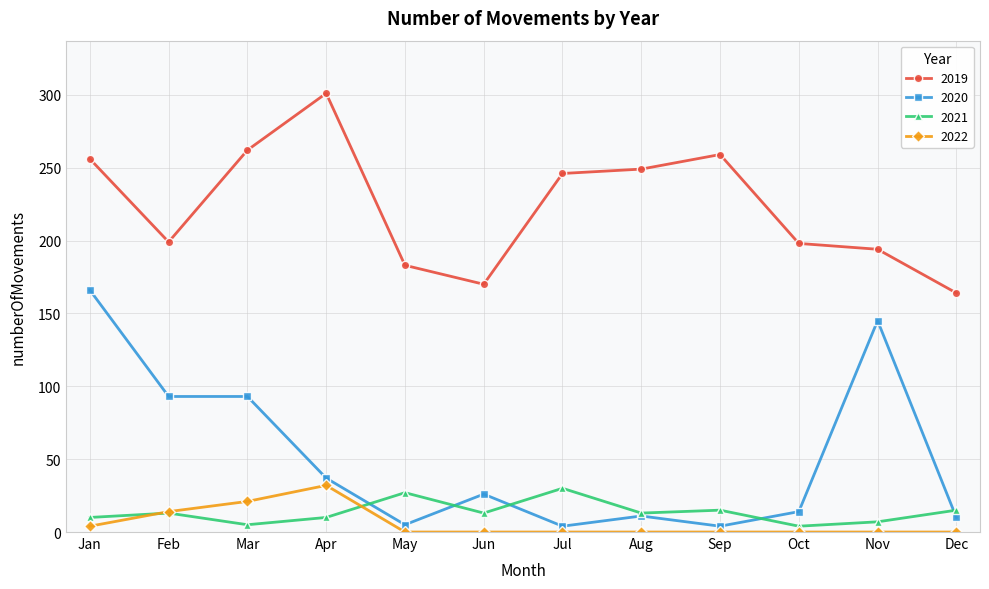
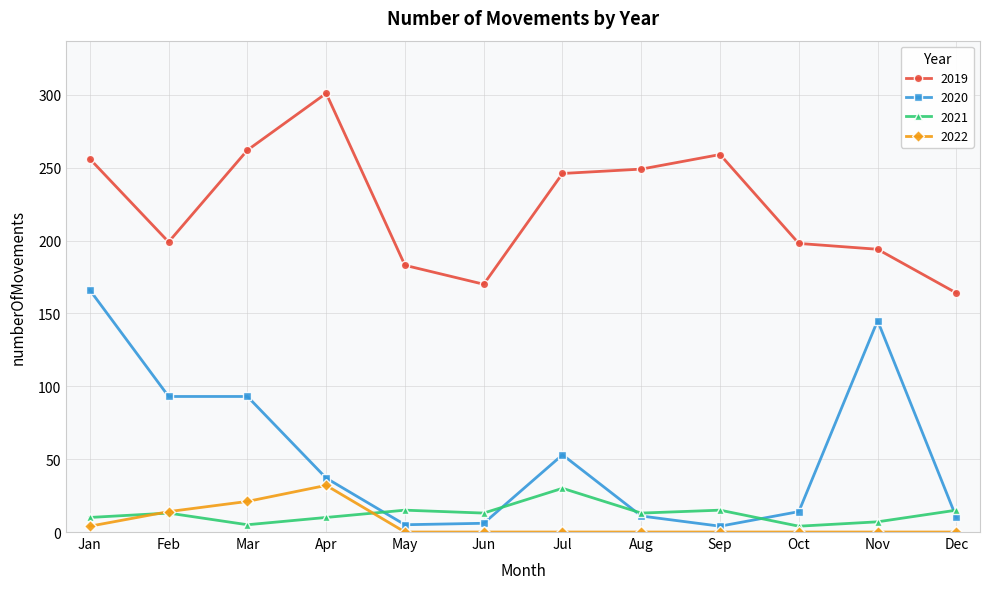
  {
    "2019": {
      "Jan": 256,
      "Feb": 199,
      "Mar": 262,
      "Apr": 301,
      "May": 183,
      "Jun": 170,
      "Jul": 246,
      "Aug": 249,
      "Sep": 259,
      "Oct": 198,
      "Nov": 194,
      "Dec": 164
    },
    "2020": {
      "Jan": 166,
      "Feb": 93,
      "Mar": 93,
      "Apr": 37,
      "May": 5,
-     "Jun": 26,
-     "Jul": 4,
+     "Jun": 6,
+     "Jul": 53,
      "Aug": 11,
      "Sep": 4,
      "Oct": 14,
      "Nov": 145,
      "Dec": 10
    },
    "2021": {
      "Jan": 10,
      "Mar": 5,
      "Apr": 10,
-     "May": 27,
+     "May": 15,
      "Jun": 13,
      "Jul": 30,
      "Aug": 13,
      "Sep": 15,
      "Oct": 4,
      "Nov": 7,
      "Dec": 15
    },
    "2022": {
      "Jan": 4,
      "Mar": 21,
      "Apr": 32,
      "May": 0,
      "Jun": 0,
      "Jul": 0,
      "Aug": 0,
      "Sep": 0,
      "Oct": 0,
      "Nov": 0,
      "Dec": 0
    }
  }
